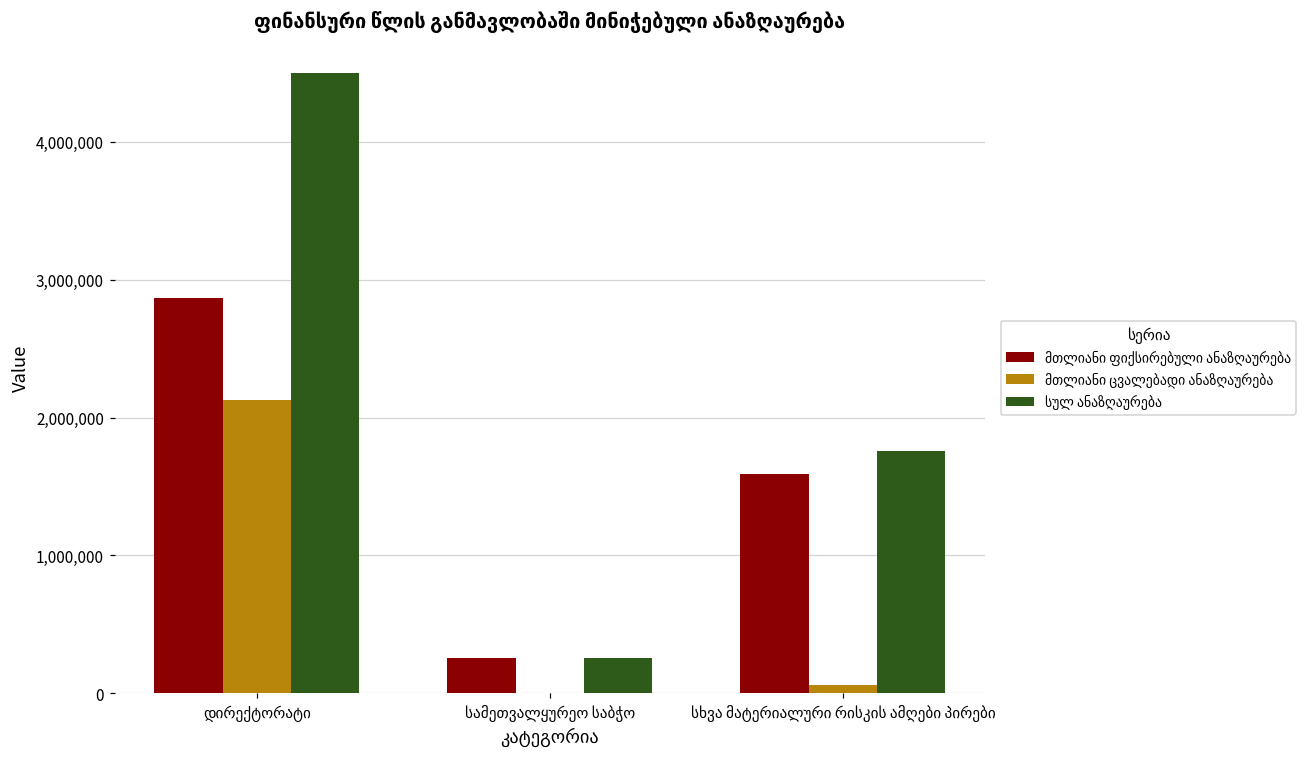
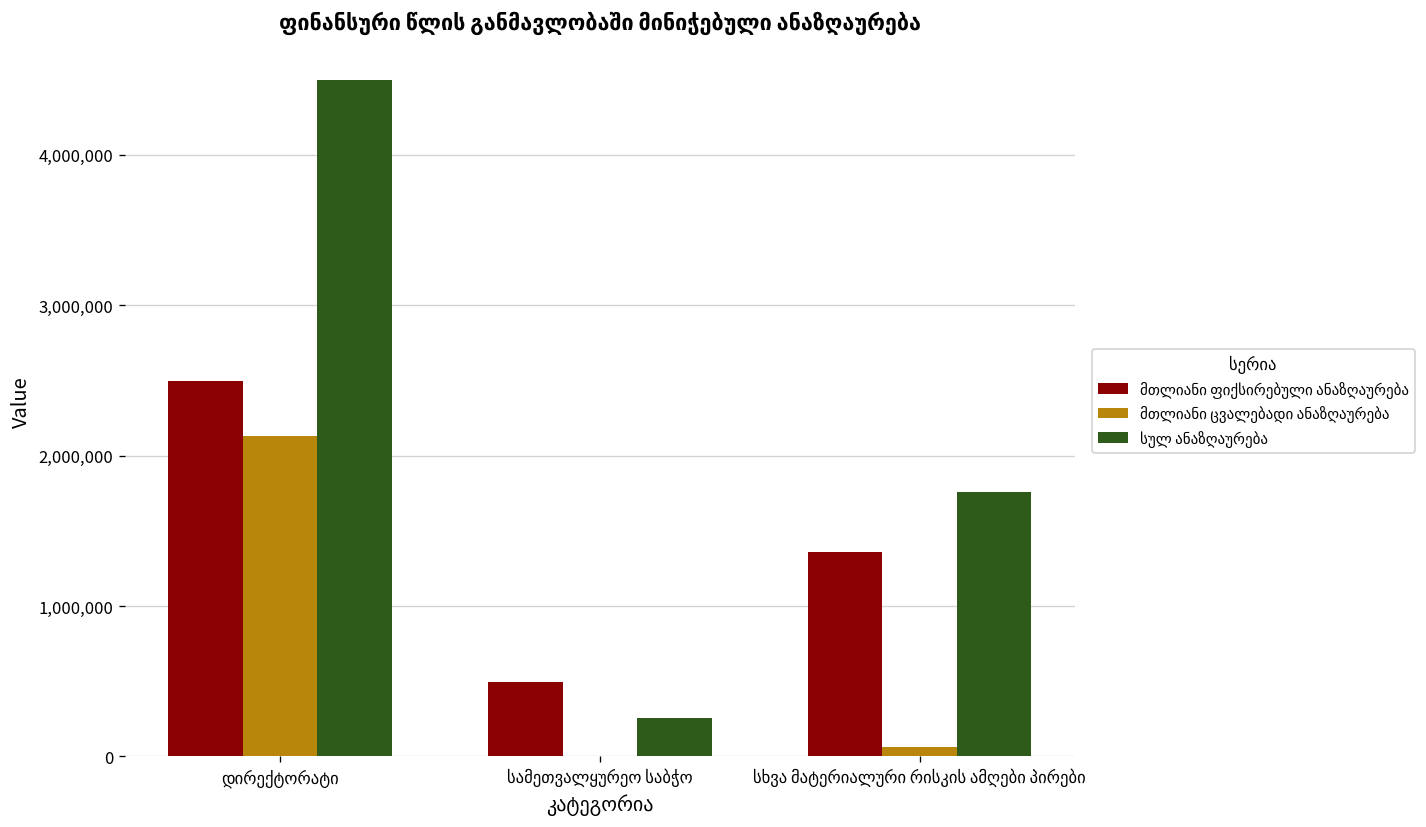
  {
    "მთლიანი ფიქსირებული ანაზღაურება": {
-     "დირექტორატი": "2,870,000",
-     "სამეთვალყურეო საბჭო": "250,000",
-     "სხვა მატერიალური რისკის ამღები პირები": "1,590,000"
+     "დირექტორატი": "2,500,000",
+     "სამეთვალყურეო საბჭო": "490,000",
+     "სხვა მატერიალური რისკის ამღები პირები": "1,360,000"
    },
    "მთლიანი ცვალებადი ანაზღაურება": {
      "დირექტორატი": "2,130,000",
      "სამეთვალყურეო საბჭო": "0",
      "სხვა მატერიალური რისკის ამღები პირები": "60,000"
    },
    "სულ ანაზღაურება": {
      "დირექტორატი": "4,500,000",
      "სამეთვალყურეო საბჭო": "250,000",
      "სხვა მატერიალური რისკის ამღები პირები": "1,760,000"
    }
  }
